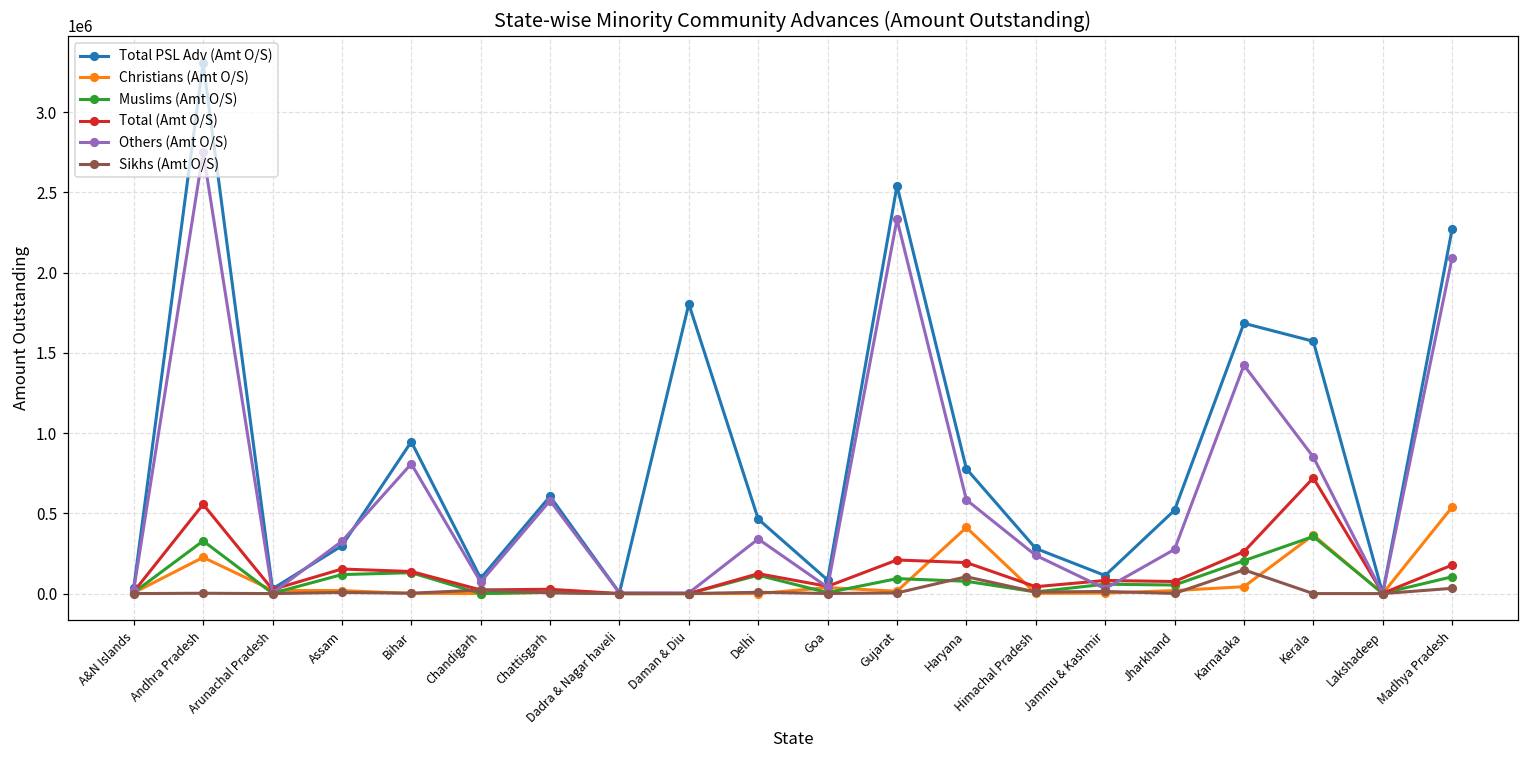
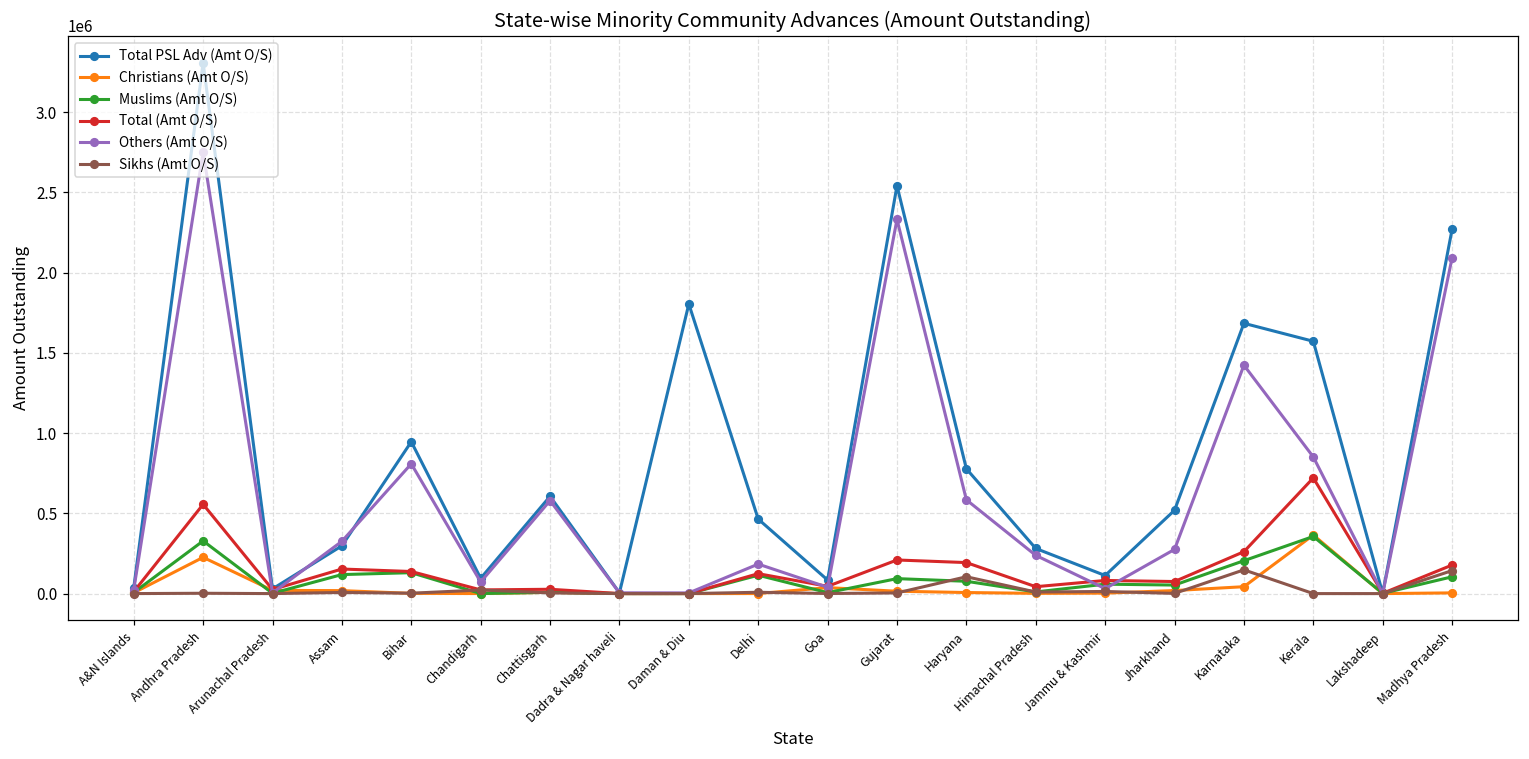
  {
    "Total PSL Adv (Amt O/S)": {
      "Assam": 300000,
      "Bihar": 950000,
      "Chandigarh": 100000,
      "Chattisgarh": 610000,
      "Daman & Diu": 1800000,
      "Delhi": 460000,
      "Goa": 80000,
      "Gujarat": 2540000,
      "Haryana": 780000,
      "Himachal Pradesh": 280000,
      "Jammu & Kashmir": 110000,
      "Jharkhand": 520000,
      "Karnataka": 1680000,
      "Kerala": 1570000,
      "Madhya Pradesh": 2270000
    },
    "Christians (Amt O/S)": {
      "Andhra Pradesh": 230000,
-     "Haryana": 410000,
+     "Haryana": 10000,
      "Jharkhand": 20000,
      "Karnataka": 40000,
-     "Madhya Pradesh": 540000
+     "Madhya Pradesh": 0
    },
    "Muslims (Amt O/S)": {
      "Andhra Pradesh": 330000,
      "Assam": 120000,
      "Gujarat": 90000,
      "Haryana": 80000,
      "Jammu & Kashmir": 60000,
      "Jharkhand": 50000,
      "Karnataka": 200000,
      "Madhya Pradesh": 100000
    },
    "Total (Amt O/S)": {
      "Andhra Pradesh": 560000,
      "Assam": 150000,
      "Chattisgarh": 30000,
      "Gujarat": 210000,
      "Haryana": 190000,
      "Himachal Pradesh": 40000,
      "Jammu & Kashmir": 80000,
      "Jharkhand": 80000,
      "Karnataka": 260000,
      "Kerala": 720000,
      "Madhya Pradesh": 180000
    },
    "Others (Amt O/S)": {
      "Assam": 330000,
      "Bihar": 810000,
      "Chandigarh": 70000,
      "Chattisgarh": 580000,
-     "Delhi": 340000,
+     "Delhi": 180000,
      "Gujarat": 2330000,
      "Haryana": 580000,
      "Himachal Pradesh": 240000,
      "Jammu & Kashmir": 30000,
      "Jharkhand": 280000,
      "Karnataka": 1420000,
      "Kerala": 850000,
      "Madhya Pradesh": 2090000
    },
    "Sikhs (Amt O/S)": {
      "Andhra Pradesh": 0,
      "Haryana": 100000,
      "Jharkhand": 0,
      "Karnataka": 150000,
      "Kerala": 0,
-     "Madhya Pradesh": 30000
+     "Madhya Pradesh": 140000
    }
  }
